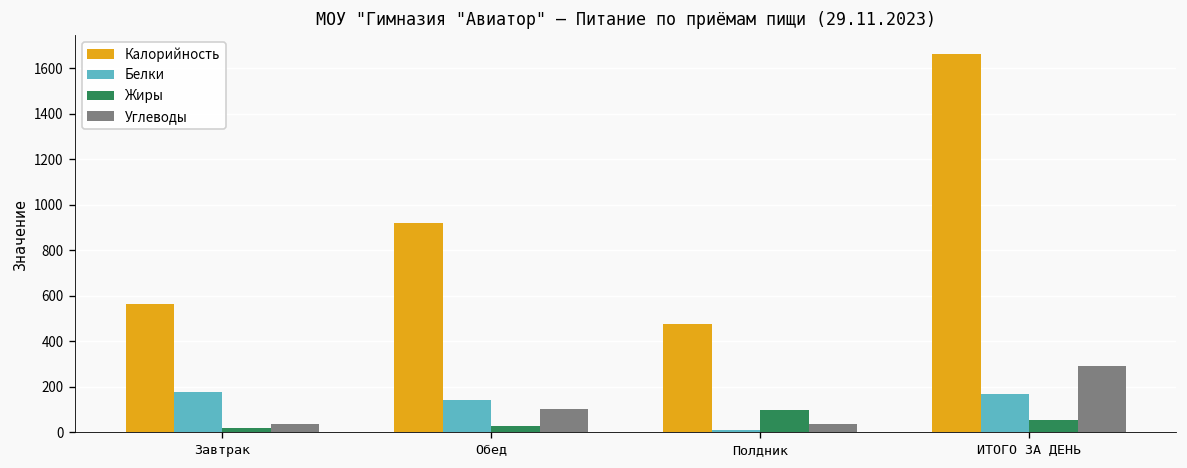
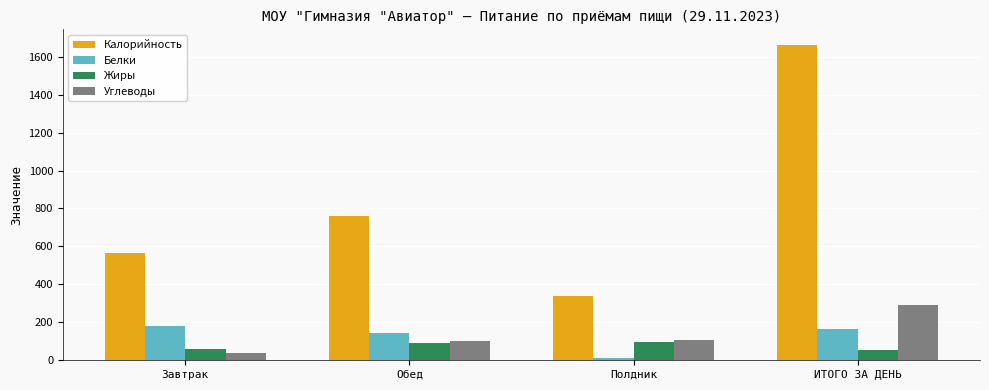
  {
    "Калорийность": {
      "Завтрак": 560,
-     "Обед": 920,
-     "Полдник": 470,
+     "Обед": 760,
+     "Полдник": 340,
      "ИТОГО ЗА ДЕНЬ": 1660
    },
    "Белки": {
      "Завтрак": 180,
      "Обед": 140,
      "ИТОГО ЗА ДЕНЬ": 170
    },
    "Жиры": {
-     "Завтрак": 20,
-     "Обед": 30,
+     "Завтрак": 60,
+     "Обед": 90,
      "Полдник": 100,
      "ИТОГО ЗА ДЕНЬ": 60
    },
    "Углеводы": {
      "Завтрак": 40,
      "Обед": 100,
-     "Полдник": 40,
+     "Полдник": 110,
      "ИТОГО ЗА ДЕНЬ": 290
    }
  }
